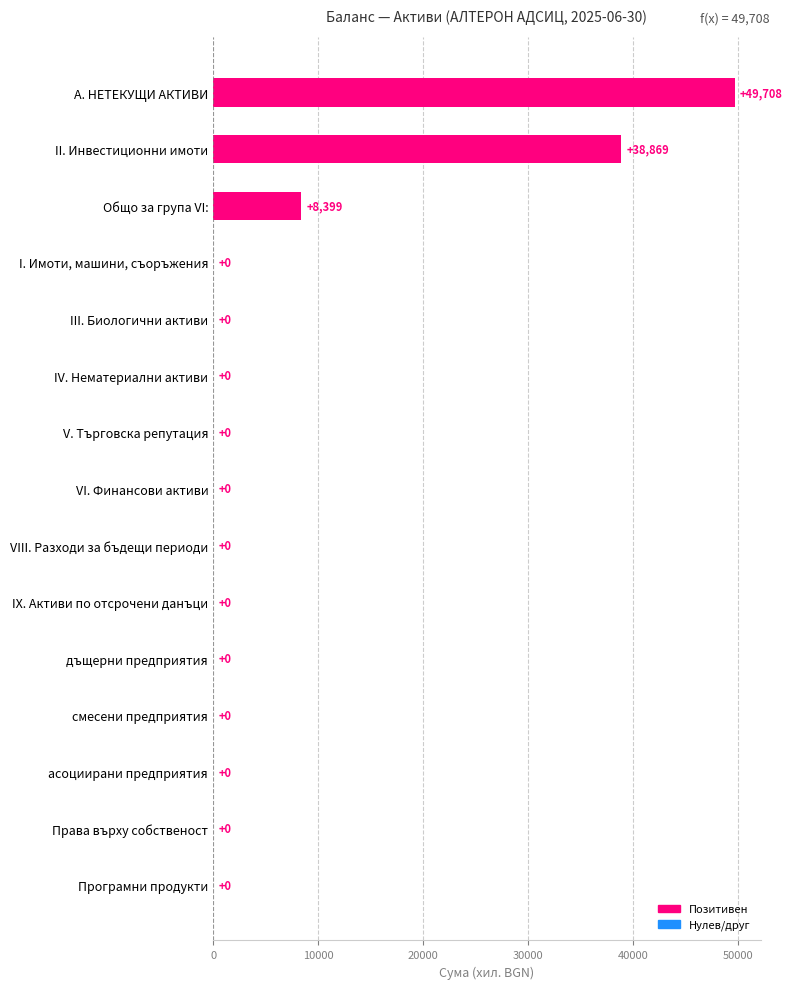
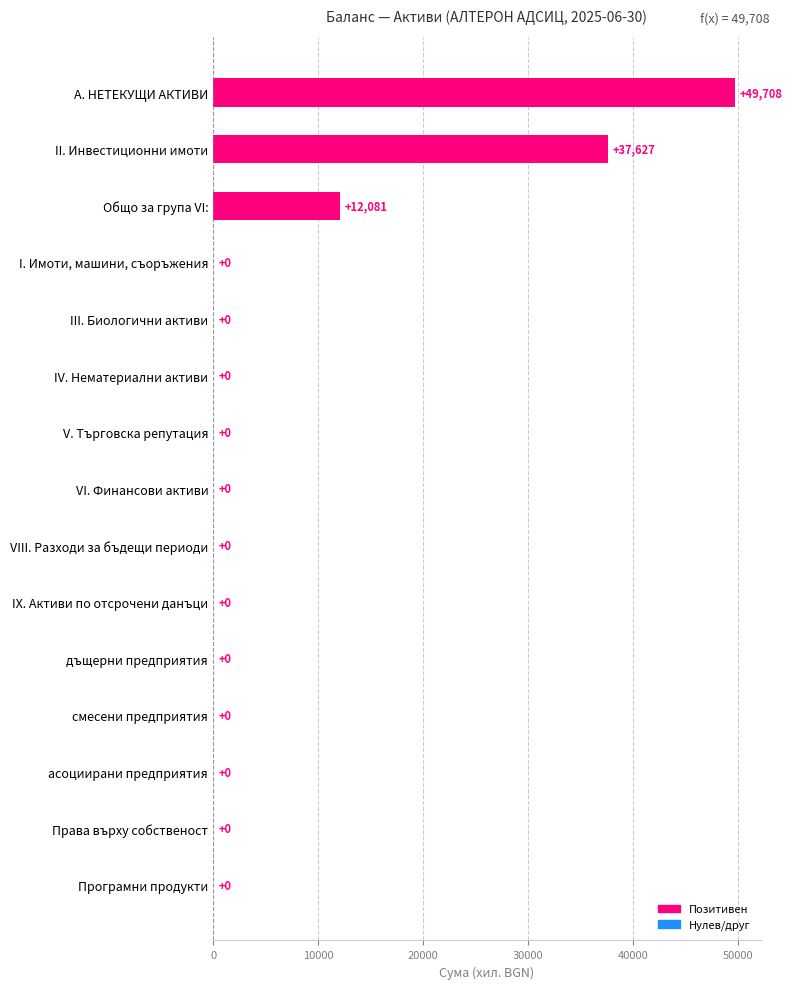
  {
    "А. НЕТЕКУЩИ АКТИВИ": "+49,708",
-   "II. Инвестиционни имоти": "+38,869",
-   "Общо за група VI:": "+8,399",
+   "II. Инвестиционни имоти": "+37,627",
+   "Общо за група VI:": "+12,081",
    "I. Имоти, машини, съоръжения": "+0",
    "III. Биологични активи": "+0",
    "IV. Нематериални активи": "+0",
    "V. Търговска репутация": "+0",
    "VI. Финансови активи": "+0",
    "VIII. Разходи за бъдещи периоди": "+0",
    "IX. Активи по отсрочени данъци": "+0",
    "дъщерни предприятия": "+0",
    "смесени предприятия": "+0",
    "асоциирани предприятия": "+0",
    "Права върху собственост": "+0",
    "Програмни продукти": "+0"
  }
